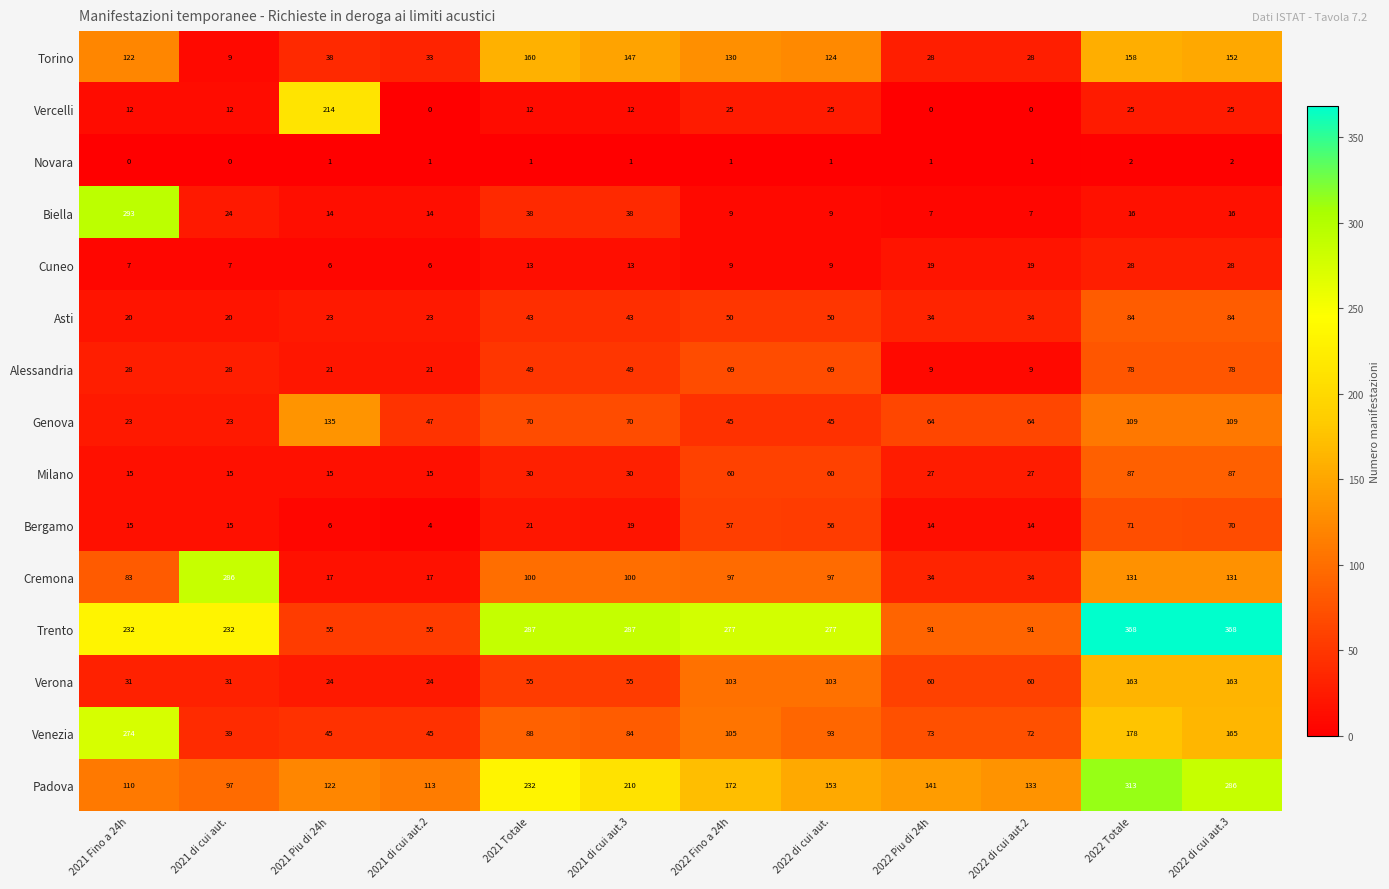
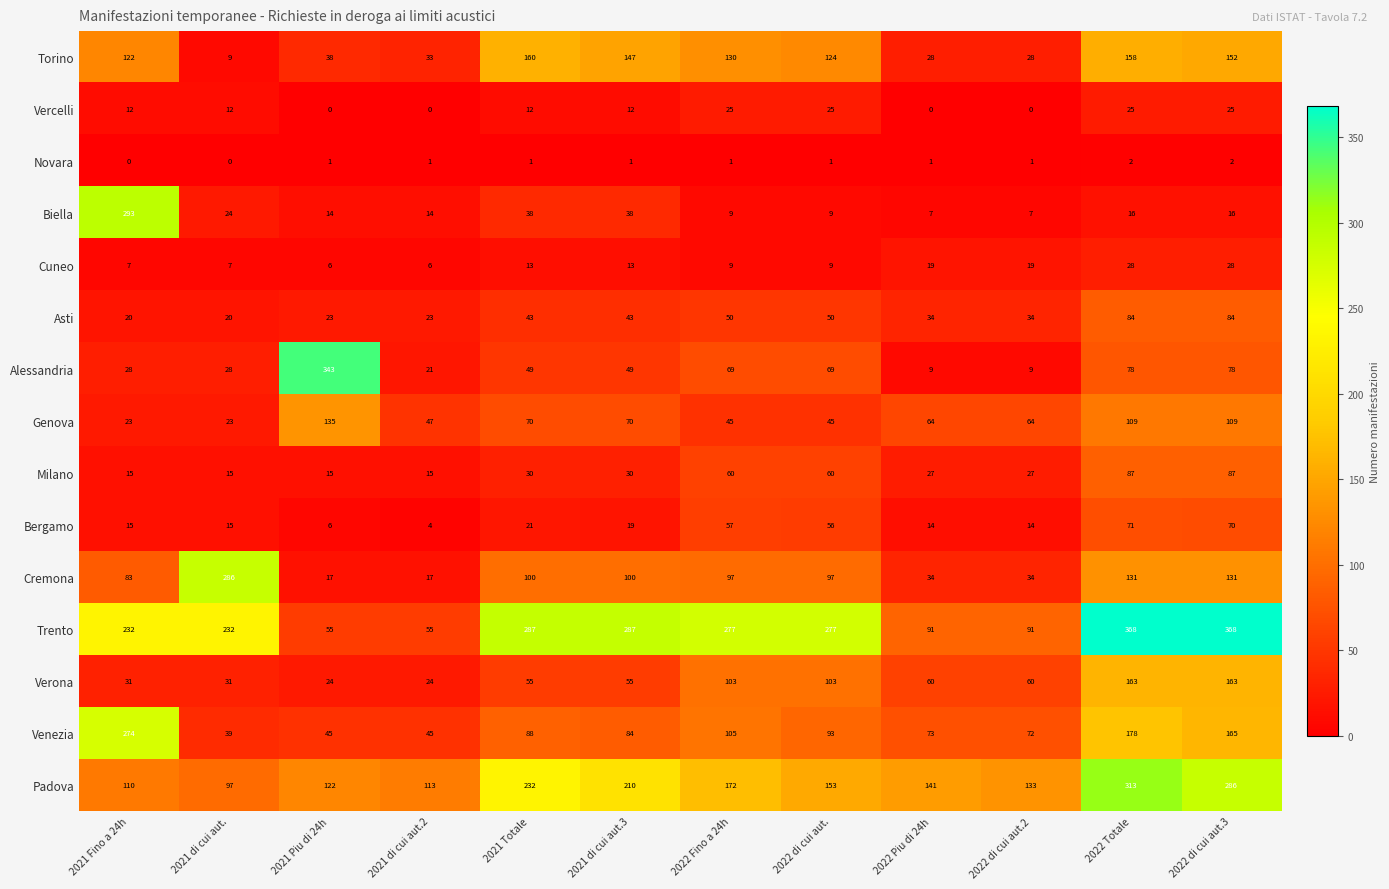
  {
    "Torino": {
      "2021 Fino a 24h": 122,
      "2021 di cui aut.": 9,
      "2021 Piu di 24h": 38,
      "2021 di cui aut.2": 33,
      "2021 Totale": 160,
      "2021 di cui aut.3": 147,
      "2022 Fino a 24h": 130,
      "2022 di cui aut.": 124,
      "2022 Piu di 24h": 28,
      "2022 di cui aut.2": 28,
      "2022 Totale": 158,
      "2022 di cui aut.3": 152
    },
    "Vercelli": {
      "2021 Fino a 24h": 12,
      "2021 di cui aut.": 12,
-     "2021 Piu di 24h": 214,
+     "2021 Piu di 24h": 0,
      "2021 di cui aut.2": 0,
      "2021 Totale": 12,
      "2021 di cui aut.3": 12,
      "2022 Fino a 24h": 25,
      "2022 di cui aut.": 25,
      "2022 Piu di 24h": 0,
      "2022 di cui aut.2": 0,
      "2022 Totale": 25,
      "2022 di cui aut.3": 25
    },
    "Novara": {
      "2021 Fino a 24h": 0,
      "2021 di cui aut.": 0,
      "2021 Piu di 24h": 1,
      "2021 di cui aut.2": 1,
      "2021 Totale": 1,
      "2021 di cui aut.3": 1,
      "2022 Fino a 24h": 1,
      "2022 di cui aut.": 1,
      "2022 Piu di 24h": 1,
      "2022 di cui aut.2": 1,
      "2022 Totale": 2,
      "2022 di cui aut.3": 2
    },
    "Biella": {
      "2021 Fino a 24h": 293,
      "2021 di cui aut.": 24,
      "2021 Piu di 24h": 14,
      "2021 di cui aut.2": 14,
      "2021 Totale": 38,
      "2021 di cui aut.3": 38,
      "2022 Fino a 24h": 9,
      "2022 di cui aut.": 9,
      "2022 Piu di 24h": 7,
      "2022 di cui aut.2": 7,
      "2022 Totale": 16,
      "2022 di cui aut.3": 16
    },
    "Cuneo": {
      "2021 Fino a 24h": 7,
      "2021 di cui aut.": 7,
      "2021 Piu di 24h": 6,
      "2021 di cui aut.2": 6,
      "2021 Totale": 13,
      "2021 di cui aut.3": 13,
      "2022 Fino a 24h": 9,
      "2022 di cui aut.": 9,
      "2022 Piu di 24h": 19,
      "2022 di cui aut.2": 19,
      "2022 Totale": 28,
      "2022 di cui aut.3": 28
    },
    "Asti": {
      "2021 Fino a 24h": 20,
      "2021 di cui aut.": 20,
      "2021 Piu di 24h": 23,
      "2021 di cui aut.2": 23,
      "2021 Totale": 43,
      "2021 di cui aut.3": 43,
      "2022 Fino a 24h": 50,
      "2022 di cui aut.": 50,
      "2022 Piu di 24h": 34,
      "2022 di cui aut.2": 34,
      "2022 Totale": 84,
      "2022 di cui aut.3": 84
    },
    "Alessandria": {
      "2021 Fino a 24h": 28,
      "2021 di cui aut.": 28,
-     "2021 Piu di 24h": 21,
+     "2021 Piu di 24h": 343,
      "2021 di cui aut.2": 21,
      "2021 Totale": 49,
      "2021 di cui aut.3": 49,
      "2022 Fino a 24h": 69,
      "2022 di cui aut.": 69,
      "2022 Piu di 24h": 9,
      "2022 di cui aut.2": 9,
      "2022 Totale": 78,
      "2022 di cui aut.3": 78
    },
    "Genova": {
      "2021 Fino a 24h": 23,
      "2021 di cui aut.": 23,
      "2021 Piu di 24h": 135,
      "2021 di cui aut.2": 47,
      "2021 Totale": 70,
      "2021 di cui aut.3": 70,
      "2022 Fino a 24h": 45,
      "2022 di cui aut.": 45,
      "2022 Piu di 24h": 64,
      "2022 di cui aut.2": 64,
      "2022 Totale": 109,
      "2022 di cui aut.3": 109
    },
    "Milano": {
      "2021 Fino a 24h": 15,
      "2021 di cui aut.": 15,
      "2021 Piu di 24h": 15,
      "2021 di cui aut.2": 15,
      "2021 Totale": 30,
      "2021 di cui aut.3": 30,
      "2022 Fino a 24h": 60,
      "2022 di cui aut.": 60,
      "2022 Piu di 24h": 27,
      "2022 di cui aut.2": 27,
      "2022 Totale": 87,
      "2022 di cui aut.3": 87
    },
    "Bergamo": {
      "2021 Fino a 24h": 15,
      "2021 di cui aut.": 15,
      "2021 Piu di 24h": 6,
      "2021 di cui aut.2": 4,
      "2021 Totale": 21,
      "2021 di cui aut.3": 19,
      "2022 Fino a 24h": 57,
      "2022 di cui aut.": 56,
      "2022 Piu di 24h": 14,
      "2022 di cui aut.2": 14,
      "2022 Totale": 71,
      "2022 di cui aut.3": 70
    },
    "Cremona": {
      "2021 Fino a 24h": 83,
      "2021 di cui aut.": 286,
      "2021 Piu di 24h": 17,
      "2021 di cui aut.2": 17,
      "2021 Totale": 100,
      "2021 di cui aut.3": 100,
      "2022 Fino a 24h": 97,
      "2022 di cui aut.": 97,
      "2022 Piu di 24h": 34,
      "2022 di cui aut.2": 34,
      "2022 Totale": 131,
      "2022 di cui aut.3": 131
    },
    "Trento": {
      "2021 Fino a 24h": 232,
      "2021 di cui aut.": 232,
      "2021 Piu di 24h": 55,
      "2021 di cui aut.2": 55,
      "2021 Totale": 287,
      "2021 di cui aut.3": 287,
      "2022 Fino a 24h": 277,
      "2022 di cui aut.": 277,
      "2022 Piu di 24h": 91,
      "2022 di cui aut.2": 91,
      "2022 Totale": 368,
      "2022 di cui aut.3": 368
    },
    "Verona": {
      "2021 Fino a 24h": 31,
      "2021 di cui aut.": 31,
      "2021 Piu di 24h": 24,
      "2021 di cui aut.2": 24,
      "2021 Totale": 55,
      "2021 di cui aut.3": 55,
      "2022 Fino a 24h": 103,
      "2022 di cui aut.": 103,
      "2022 Piu di 24h": 60,
      "2022 di cui aut.2": 60,
      "2022 Totale": 163,
      "2022 di cui aut.3": 163
    },
    "Venezia": {
      "2021 Fino a 24h": 274,
      "2021 di cui aut.": 39,
      "2021 Piu di 24h": 45,
      "2021 di cui aut.2": 45,
      "2021 Totale": 88,
      "2021 di cui aut.3": 84,
      "2022 Fino a 24h": 105,
      "2022 di cui aut.": 93,
      "2022 Piu di 24h": 73,
      "2022 di cui aut.2": 72,
      "2022 Totale": 178,
      "2022 di cui aut.3": 165
    },
    "Padova": {
      "2021 Fino a 24h": 110,
      "2021 di cui aut.": 97,
      "2021 Piu di 24h": 122,
      "2021 di cui aut.2": 113,
      "2021 Totale": 232,
      "2021 di cui aut.3": 210,
      "2022 Fino a 24h": 172,
      "2022 di cui aut.": 153,
      "2022 Piu di 24h": 141,
      "2022 di cui aut.2": 133,
      "2022 Totale": 313,
      "2022 di cui aut.3": 286
    }
  }
